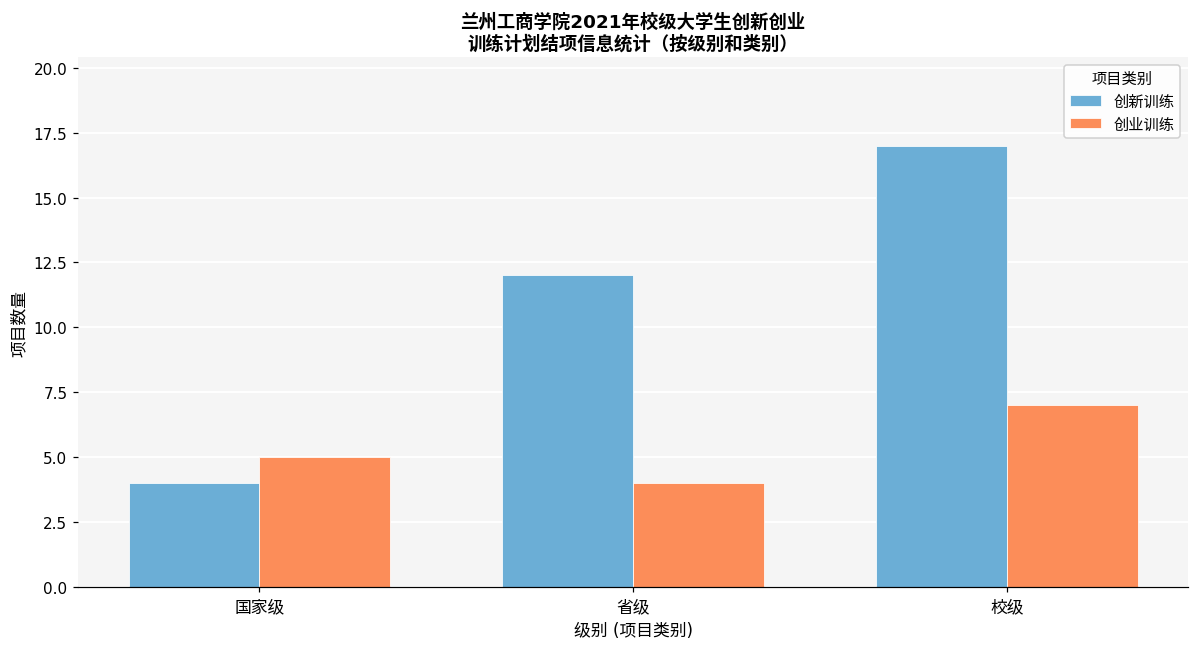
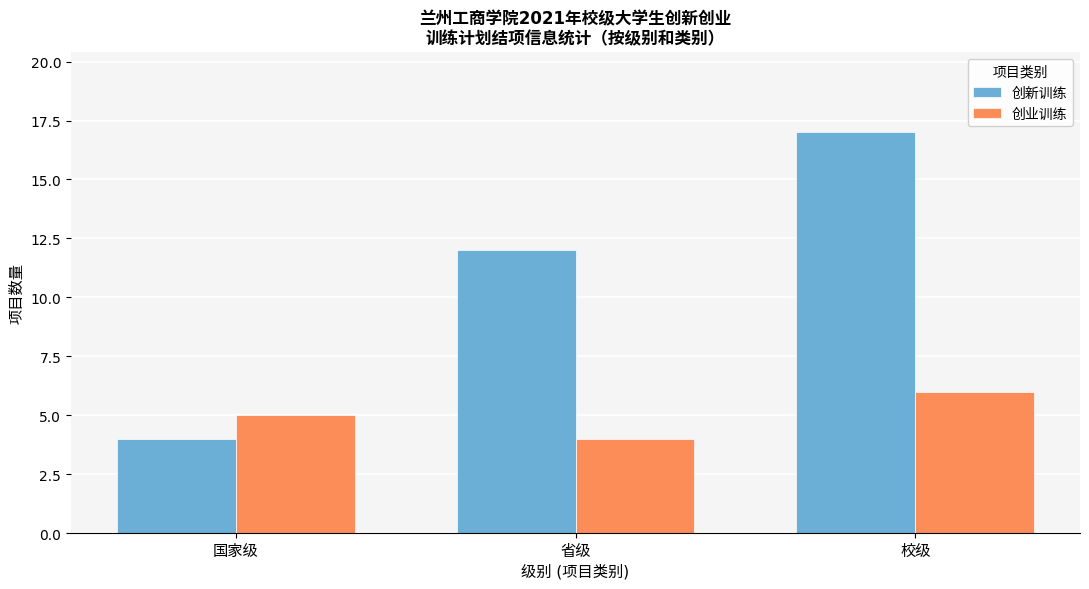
  {
    "创新训练": {
      "国家级": 4,
      "省级": 12,
      "校级": 17
    },
    "创业训练": {
      "国家级": 5,
      "省级": 4,
-     "校级": 7
+     "校级": 6
    }
  }
